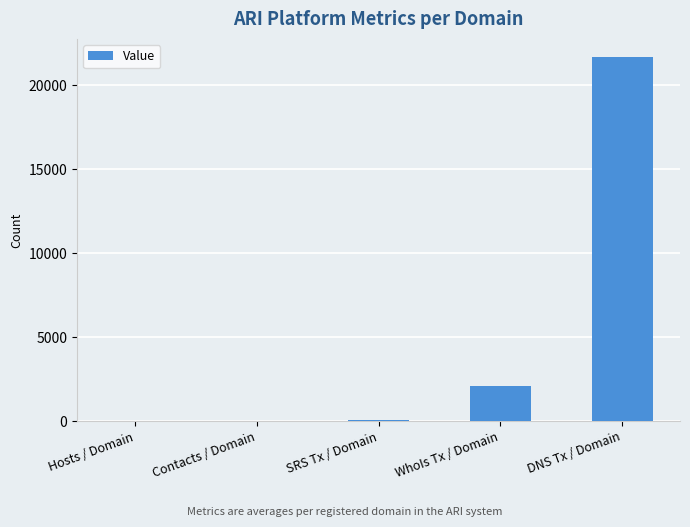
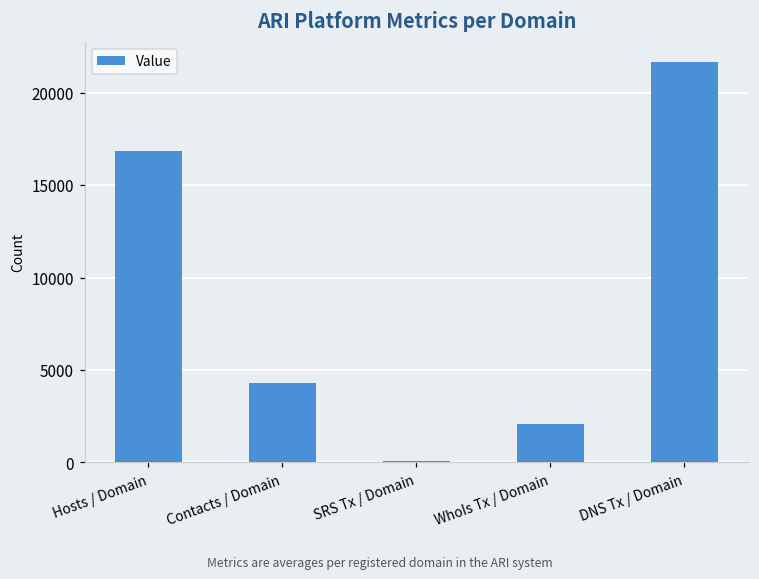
  {
-   "Hosts / Domain": 0,
-   "Contacts / Domain": 0,
+   "Hosts / Domain": 16900,
+   "Contacts / Domain": 4300,
    "WhoIs Tx / Domain": 2100,
    "DNS Tx / Domain": 21700
  }
